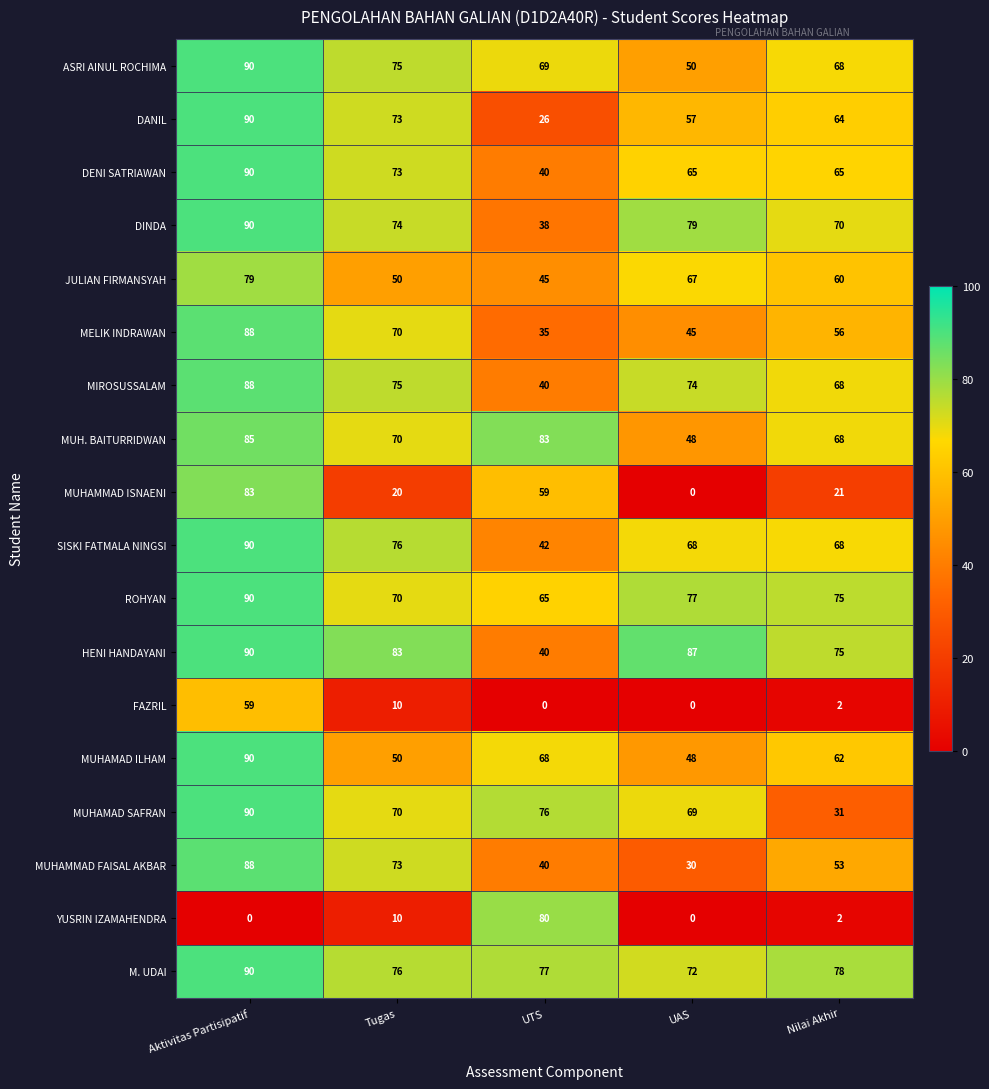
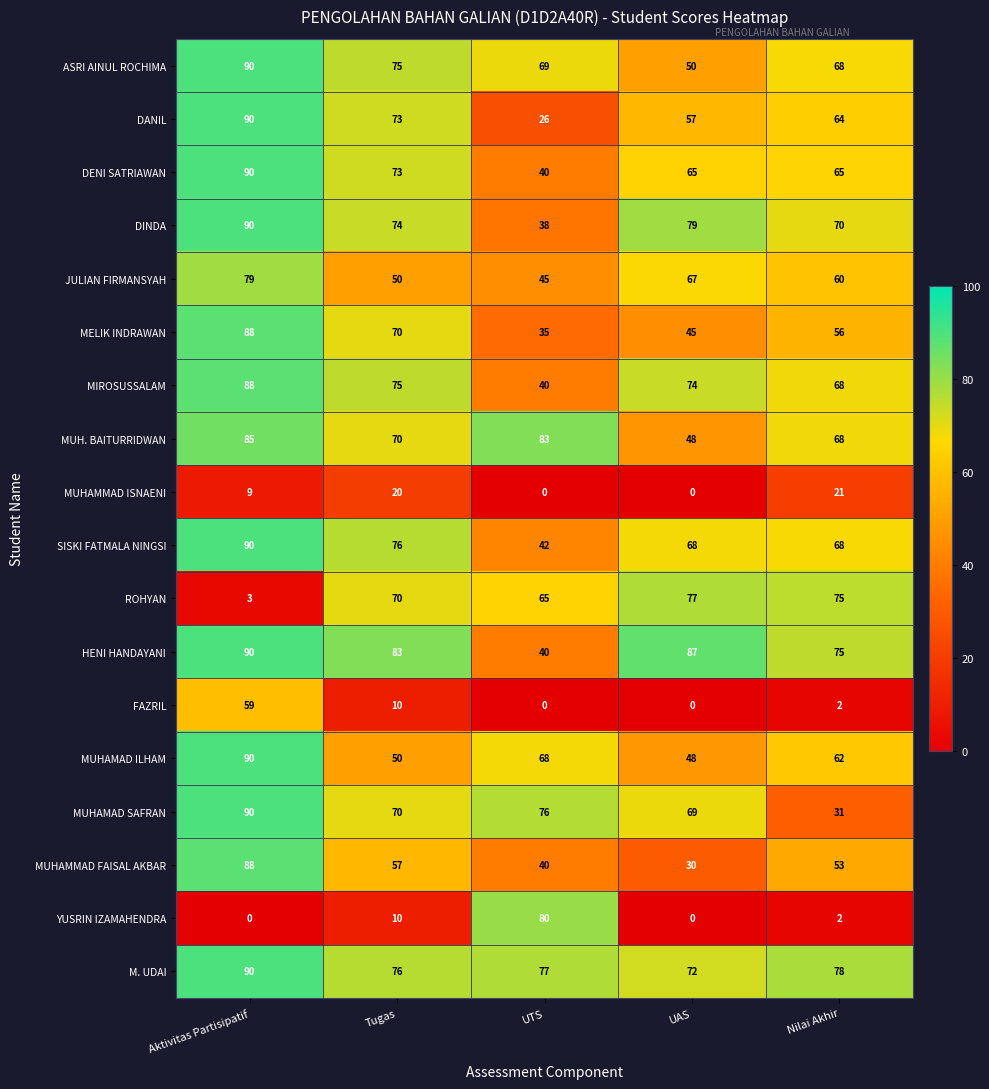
  {
    "ASRI AINUL ROCHIMA": {
      "Aktivitas Partisipatif": 90,
      "Tugas": 75,
      "UTS": 69,
      "UAS": 50,
      "Nilai Akhir": 68
    },
    "DANIL": {
      "Aktivitas Partisipatif": 90,
      "Tugas": 73,
      "UTS": 26,
      "UAS": 57,
      "Nilai Akhir": 64
    },
    "DENI SATRIAWAN": {
      "Aktivitas Partisipatif": 90,
      "Tugas": 73,
      "UTS": 40,
      "UAS": 65,
      "Nilai Akhir": 65
    },
    "DINDA": {
      "Aktivitas Partisipatif": 90,
      "Tugas": 74,
      "UTS": 38,
      "UAS": 79,
      "Nilai Akhir": 70
    },
    "JULIAN FIRMANSYAH": {
      "Aktivitas Partisipatif": 79,
      "Tugas": 50,
      "UTS": 45,
      "UAS": 67,
      "Nilai Akhir": 60
    },
    "MELIK INDRAWAN": {
      "Aktivitas Partisipatif": 88,
      "Tugas": 70,
      "UTS": 35,
      "UAS": 45,
      "Nilai Akhir": 56
    },
    "MIROSUSSALAM": {
      "Aktivitas Partisipatif": 88,
      "Tugas": 75,
      "UTS": 40,
      "UAS": 74,
      "Nilai Akhir": 68
    },
    "MUH. BAITURRIDWAN": {
      "Aktivitas Partisipatif": 85,
      "Tugas": 70,
      "UTS": 83,
      "UAS": 48,
      "Nilai Akhir": 68
    },
    "MUHAMMAD ISNAENI": {
-     "Aktivitas Partisipatif": 83,
+     "Aktivitas Partisipatif": 9,
      "Tugas": 20,
-     "UTS": 59,
+     "UTS": 0,
      "UAS": 0,
      "Nilai Akhir": 21
    },
    "SISKI FATMALA NINGSI": {
      "Aktivitas Partisipatif": 90,
      "Tugas": 76,
      "UTS": 42,
      "UAS": 68,
      "Nilai Akhir": 68
    },
    "ROHYAN": {
-     "Aktivitas Partisipatif": 90,
+     "Aktivitas Partisipatif": 3,
      "Tugas": 70,
      "UTS": 65,
      "UAS": 77,
      "Nilai Akhir": 75
    },
    "HENI HANDAYANI": {
      "Aktivitas Partisipatif": 90,
      "Tugas": 83,
      "UTS": 40,
      "UAS": 87,
      "Nilai Akhir": 75
    },
    "FAZRIL": {
      "Aktivitas Partisipatif": 59,
      "Tugas": 10,
      "UTS": 0,
      "UAS": 0,
      "Nilai Akhir": 2
    },
    "MUHAMAD ILHAM": {
      "Aktivitas Partisipatif": 90,
      "Tugas": 50,
      "UTS": 68,
      "UAS": 48,
      "Nilai Akhir": 62
    },
    "MUHAMAD SAFRAN": {
      "Aktivitas Partisipatif": 90,
      "Tugas": 70,
      "UTS": 76,
      "UAS": 69,
      "Nilai Akhir": 31
    },
    "MUHAMMAD FAISAL AKBAR": {
      "Aktivitas Partisipatif": 88,
-     "Tugas": 73,
+     "Tugas": 57,
      "UTS": 40,
      "UAS": 30,
      "Nilai Akhir": 53
    },
    "YUSRIN IZAMAHENDRA": {
      "Aktivitas Partisipatif": 0,
      "Tugas": 10,
      "UTS": 80,
      "UAS": 0,
      "Nilai Akhir": 2
    },
    "M. UDAI": {
      "Aktivitas Partisipatif": 90,
      "Tugas": 76,
      "UTS": 77,
      "UAS": 72,
      "Nilai Akhir": 78
    }
  }
